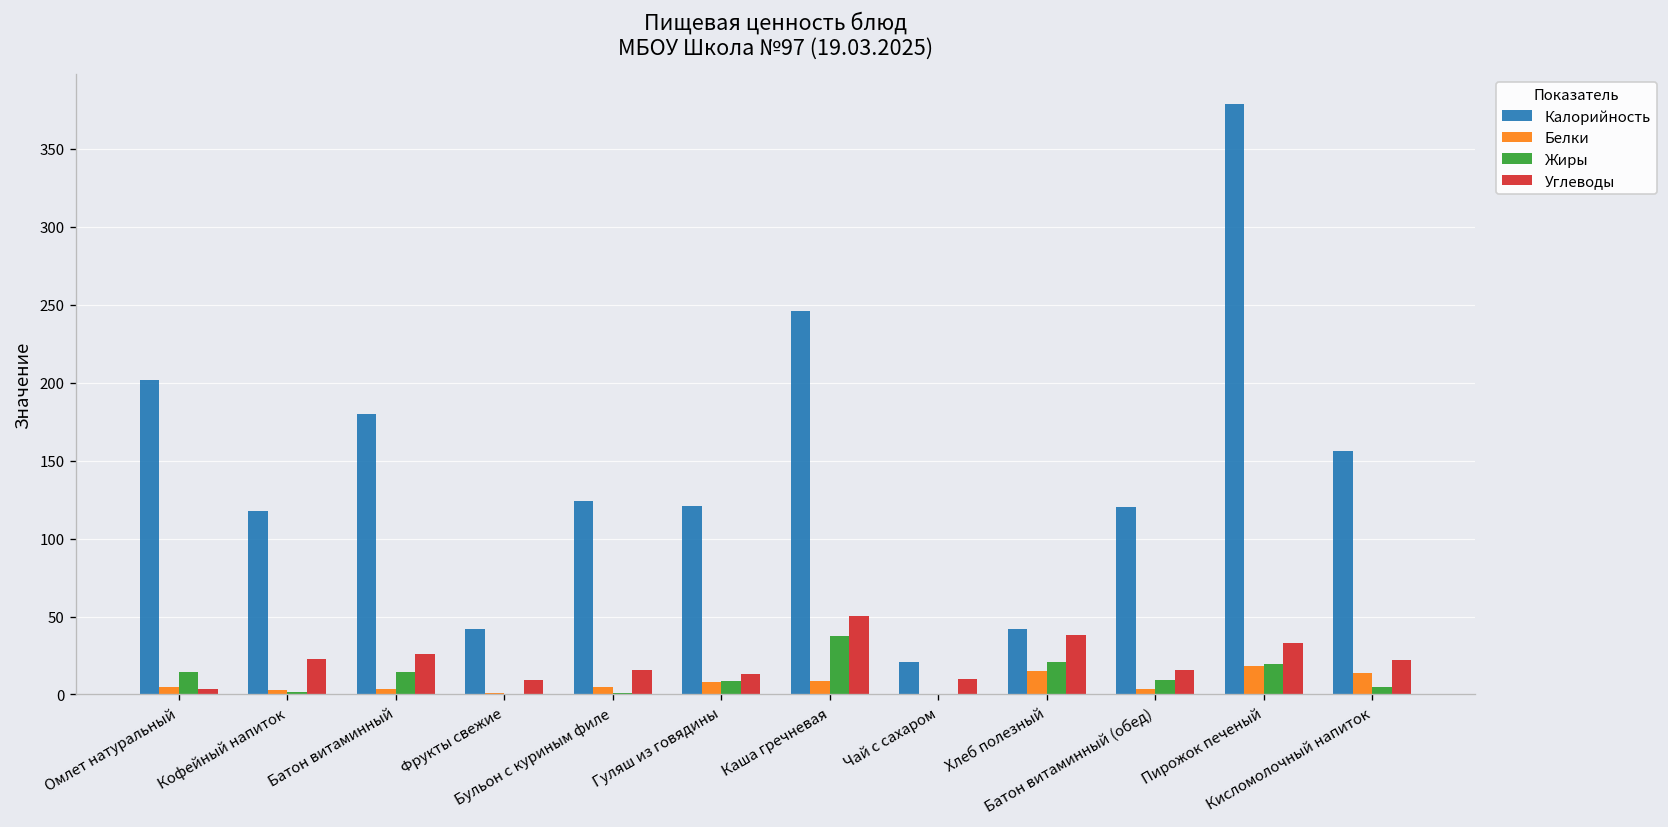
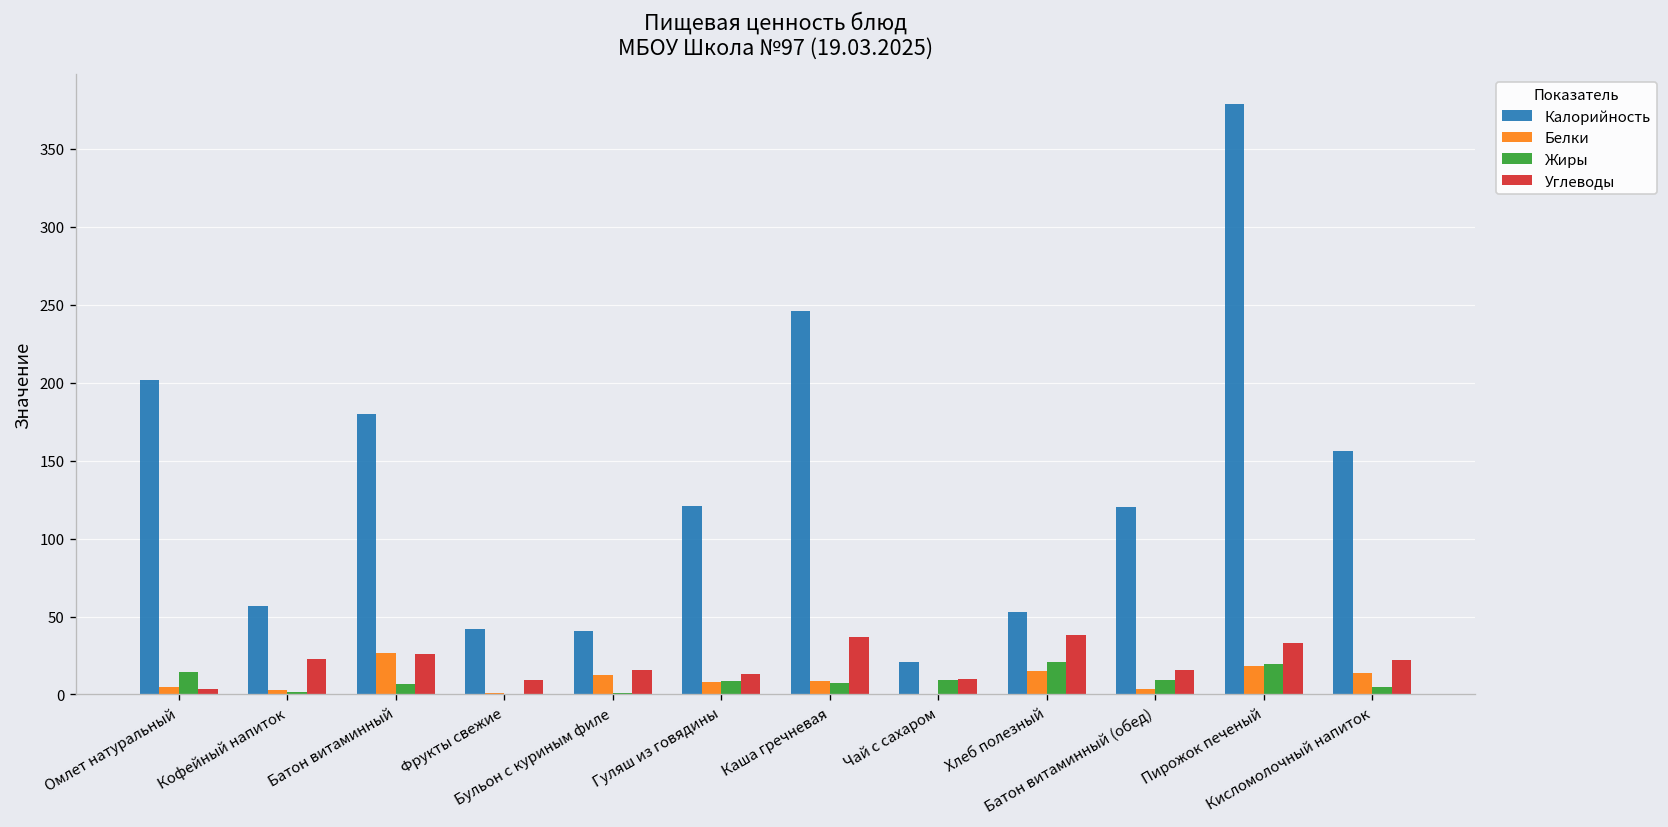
  {
    "Калорийность": {
      "Омлет натуральный": 202,
-     "Кофейный напиток": 118,
+     "Кофейный напиток": 57,
      "Батон витаминный": 180,
      "Фрукты свежие": 42,
-     "Бульон с куриным филе": 124,
+     "Бульон с куриным филе": 41,
      "Гуляш из говядины": 121,
      "Каша гречневая": 246,
      "Чай с сахаром": 21,
-     "Хлеб полезный": 42,
+     "Хлеб полезный": 53,
      "Батон витаминный (обед)": 120,
      "Пирожок печеный": 379,
      "Кисломолочный напиток": 156
    },
    "Белки": {
      "Омлет натуральный": 5,
      "Кофейный напиток": 3,
-     "Батон витаминный": 3,
-     "Бульон с куриным филе": 5,
+     "Батон витаминный": 27,
+     "Бульон с куриным филе": 13,
      "Гуляш из говядины": 8,
      "Каша гречневая": 9,
      "Хлеб полезный": 15,
      "Батон витаминный (обед)": 3,
      "Пирожок печеный": 18,
      "Кисломолочный напиток": 14
    },
    "Жиры": {
      "Омлет натуральный": 15,
-     "Батон витаминный": 15,
+     "Батон витаминный": 7,
      "Гуляш из говядины": 9,
-     "Каша гречневая": 37,
-     "Чай с сахаром": 0,
+     "Каша гречневая": 7,
+     "Чай с сахаром": 9,
      "Хлеб полезный": 21,
      "Батон витаминный (обед)": 10,
      "Пирожок печеный": 19,
      "Кисломолочный напиток": 5
    },
    "Углеводы": {
      "Омлет натуральный": 3,
      "Кофейный напиток": 23,
      "Батон витаминный": 26,
      "Фрукты свежие": 9,
      "Бульон с куриным филе": 16,
      "Гуляш из говядины": 13,
-     "Каша гречневая": 50,
+     "Каша гречневая": 37,
      "Чай с сахаром": 10,
      "Хлеб полезный": 38,
      "Батон витаминный (обед)": 16,
      "Пирожок печеный": 33,
      "Кисломолочный напиток": 22
    }
  }
